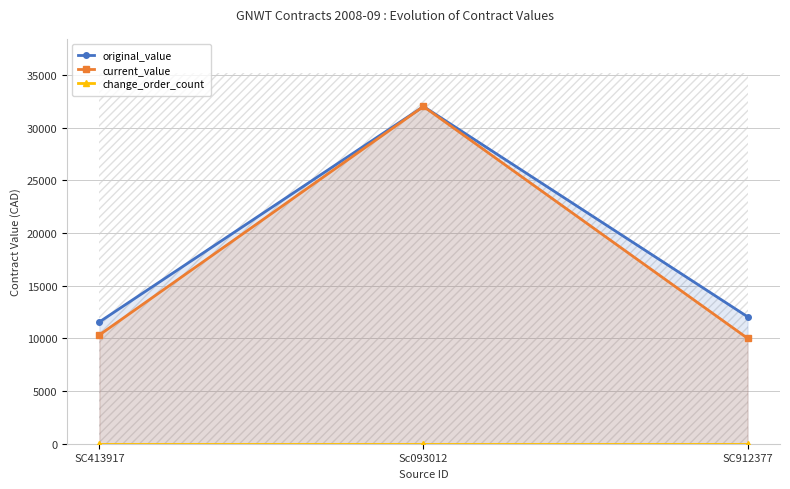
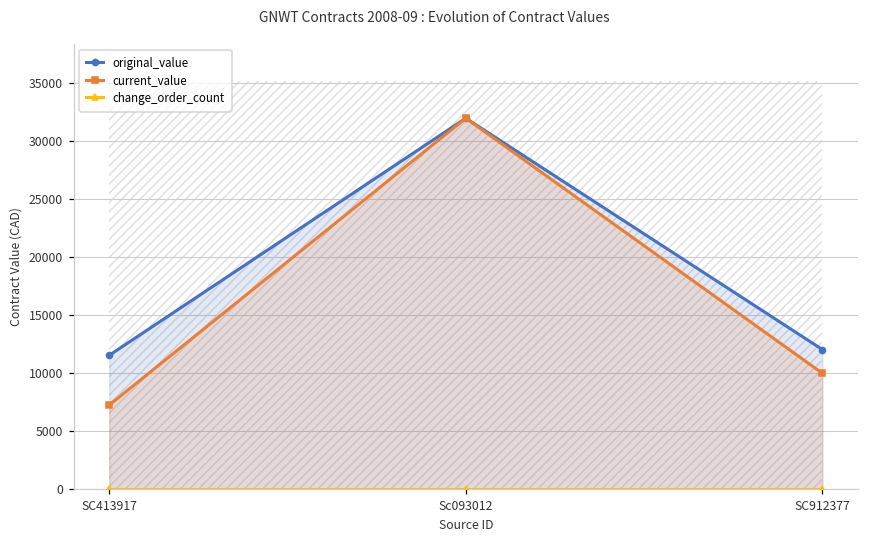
  {
    "original_value": {
      "SC413917": 11600,
      "SC912377": 12000
    },
    "current_value": {
-     "SC413917": 10300,
+     "SC413917": 7300,
      "SC912377": 10000
    },
    "change_order_count": {
      "SC413917": 0,
      "Sc093012": 0,
      "SC912377": 0
    }
  }
